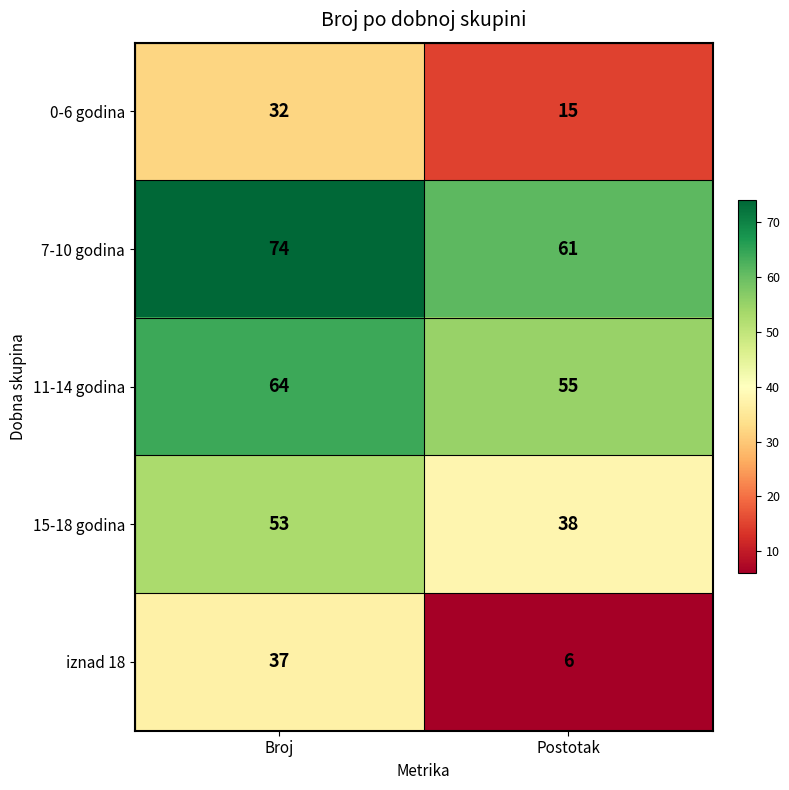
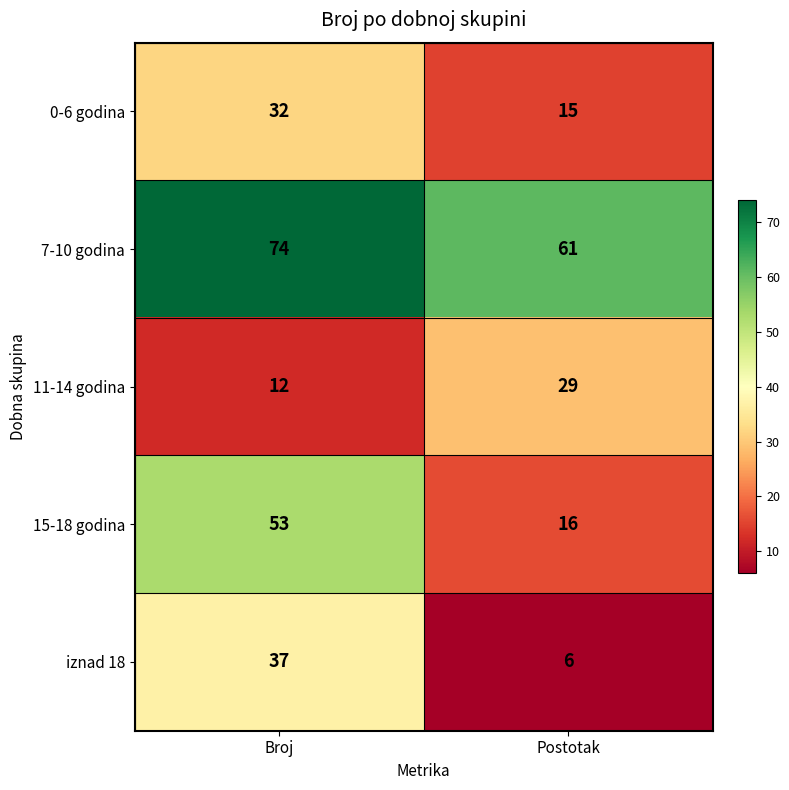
  {
    "0-6 godina": {
      "Broj": 32,
      "Postotak": 15
    },
    "7-10 godina": {
      "Broj": 74,
      "Postotak": 61
    },
    "11-14 godina": {
-     "Broj": 64,
-     "Postotak": 55
+     "Broj": 12,
+     "Postotak": 29
    },
    "15-18 godina": {
      "Broj": 53,
-     "Postotak": 38
+     "Postotak": 16
    },
    "iznad 18": {
      "Broj": 37,
      "Postotak": 6
    }
  }
